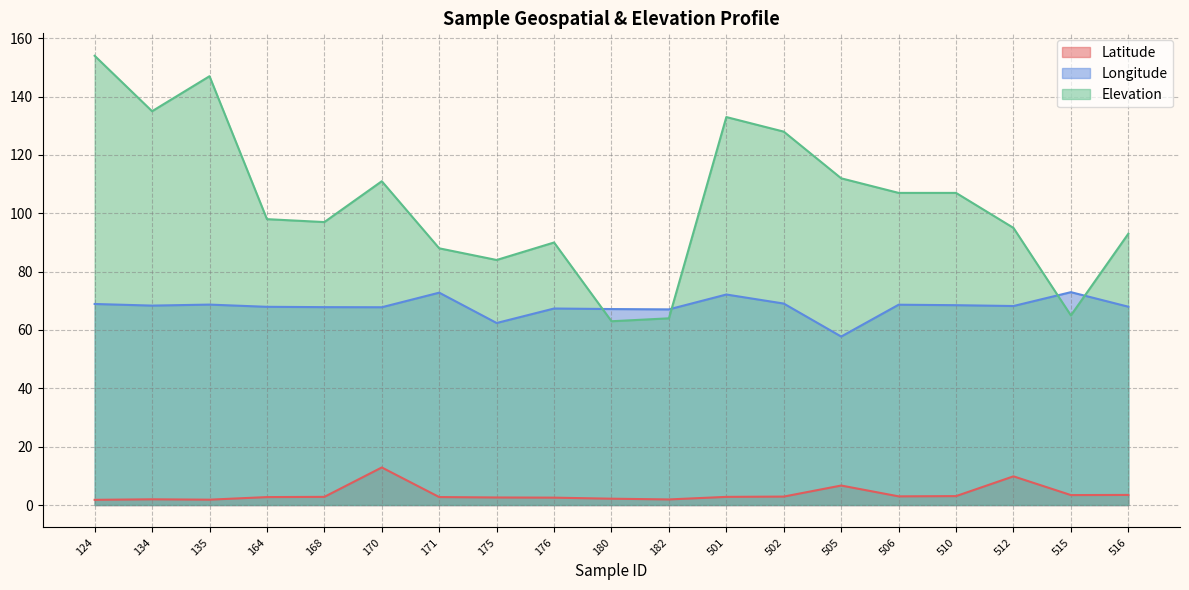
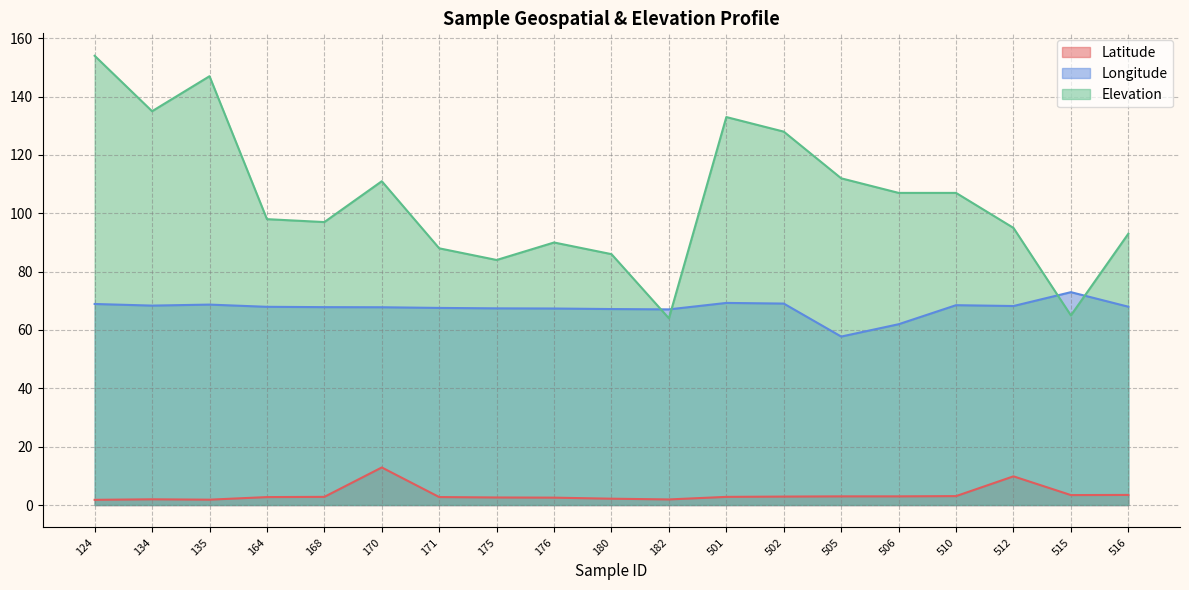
  {
    "Latitude": {
      "124": 2,
      "134": 2,
      "135": 2,
      "164": 3,
      "168": 3,
      "170": 13,
      "171": 3,
      "175": 3,
      "176": 3,
      "180": 2,
      "182": 2,
      "501": 3,
      "502": 3,
-     "505": 7,
+     "505": 3,
      "506": 3,
      "510": 3,
      "512": 10,
      "515": 3,
      "516": 3
    },
    "Longitude": {
      "124": 69,
      "134": 68,
      "135": 69,
      "164": 68,
      "168": 68,
      "170": 68,
-     "171": 73,
-     "175": 62,
+     "171": 68,
+     "175": 67,
      "176": 67,
      "180": 67,
      "182": 67,
-     "501": 72,
+     "501": 69,
      "502": 69,
      "505": 58,
-     "506": 69,
+     "506": 62,
      "510": 69,
      "512": 68,
      "515": 73,
      "516": 68
    },
    "Elevation": {
      "124": 154,
      "134": 135,
      "135": 147,
      "164": 98,
      "168": 97,
      "170": 111,
      "171": 88,
      "175": 84,
      "176": 90,
-     "180": 63,
+     "180": 86,
      "182": 64,
      "501": 133,
      "502": 128,
      "505": 112,
      "506": 107,
      "510": 107,
      "512": 95,
      "515": 65,
      "516": 93
    }
  }
